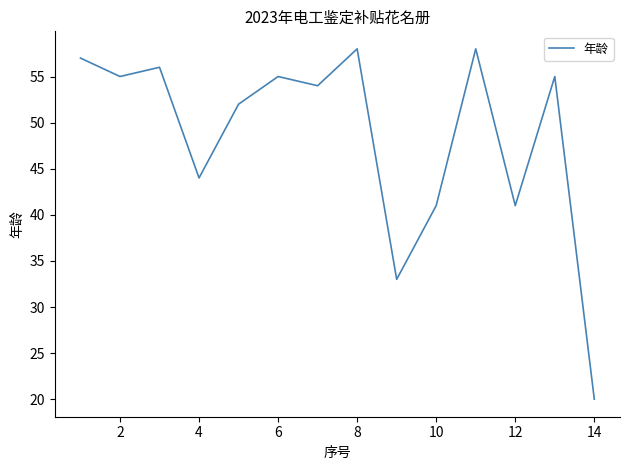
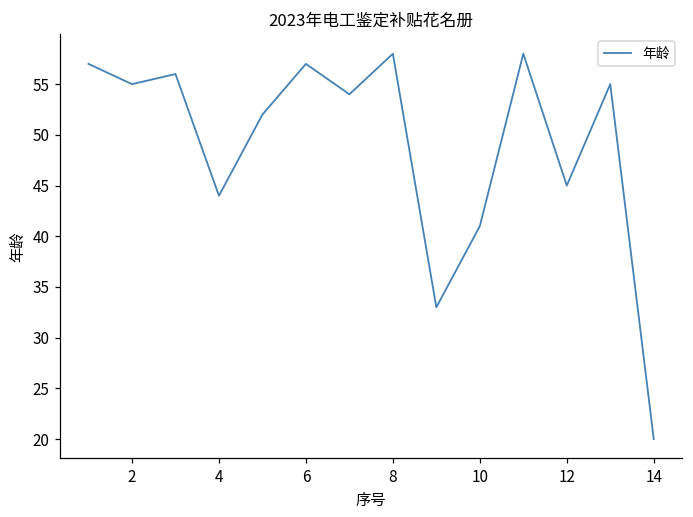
  {
    "2": 55,
    "4": 44,
-   "6": 55,
+   "6": 57,
    "8": 58,
    "10": 41,
-   "12": 41,
+   "12": 45,
    "14": 20
  }
